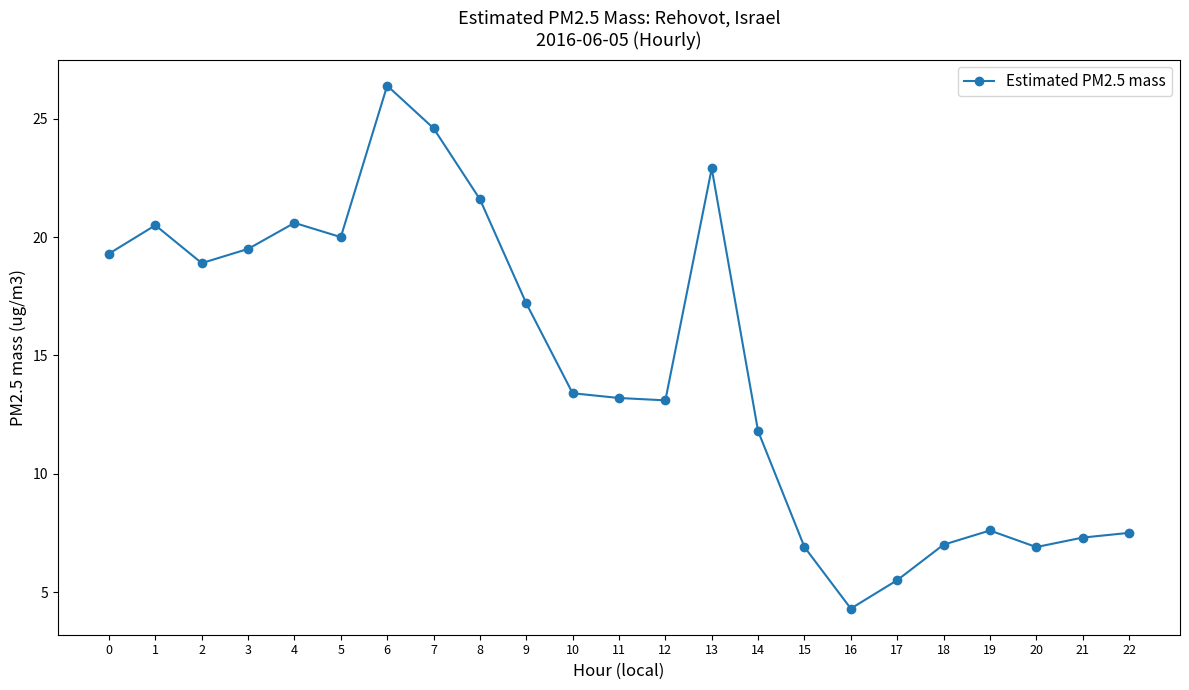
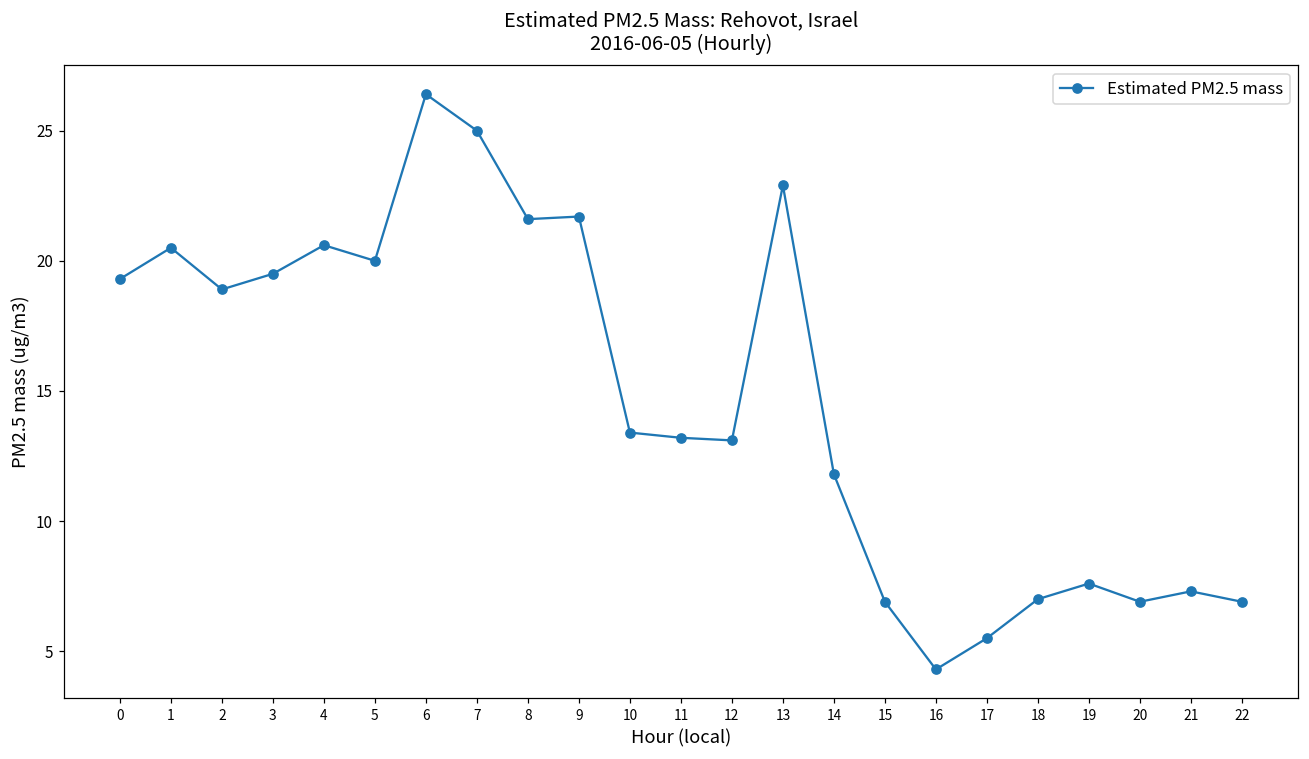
  {
    "0": 19.3,
    "1": 20.5,
    "2": 18.9,
    "3": 19.5,
    "4": 20.6,
    "5": 20.0,
    "6": 26.4,
-   "7": 24.6,
+   "7": 25.0,
    "8": 21.6,
-   "9": 17.2,
+   "9": 21.7,
    "10": 13.4,
    "11": 13.2,
    "12": 13.1,
    "13": 22.9,
    "14": 11.8,
    "15": 6.9,
    "16": 4.3,
    "17": 5.5,
    "18": 7.0,
    "19": 7.6,
    "20": 6.9,
    "21": 7.3,
-   "22": 7.5
+   "22": 6.9
  }
